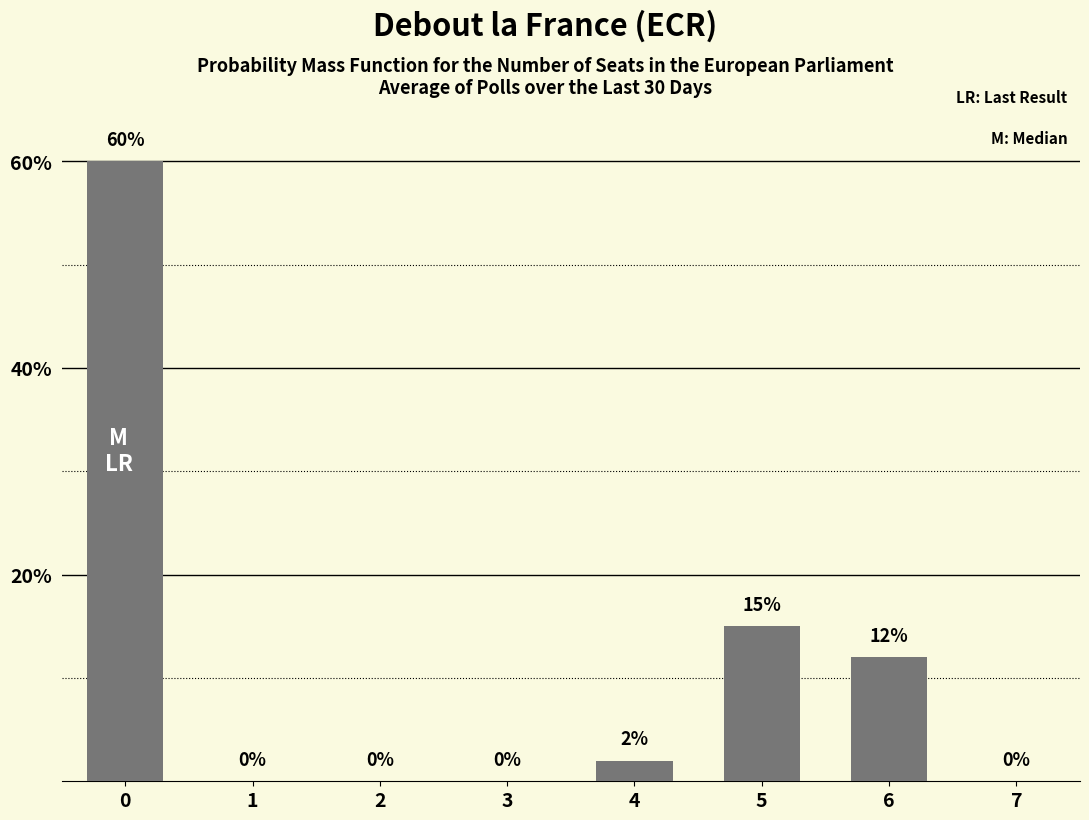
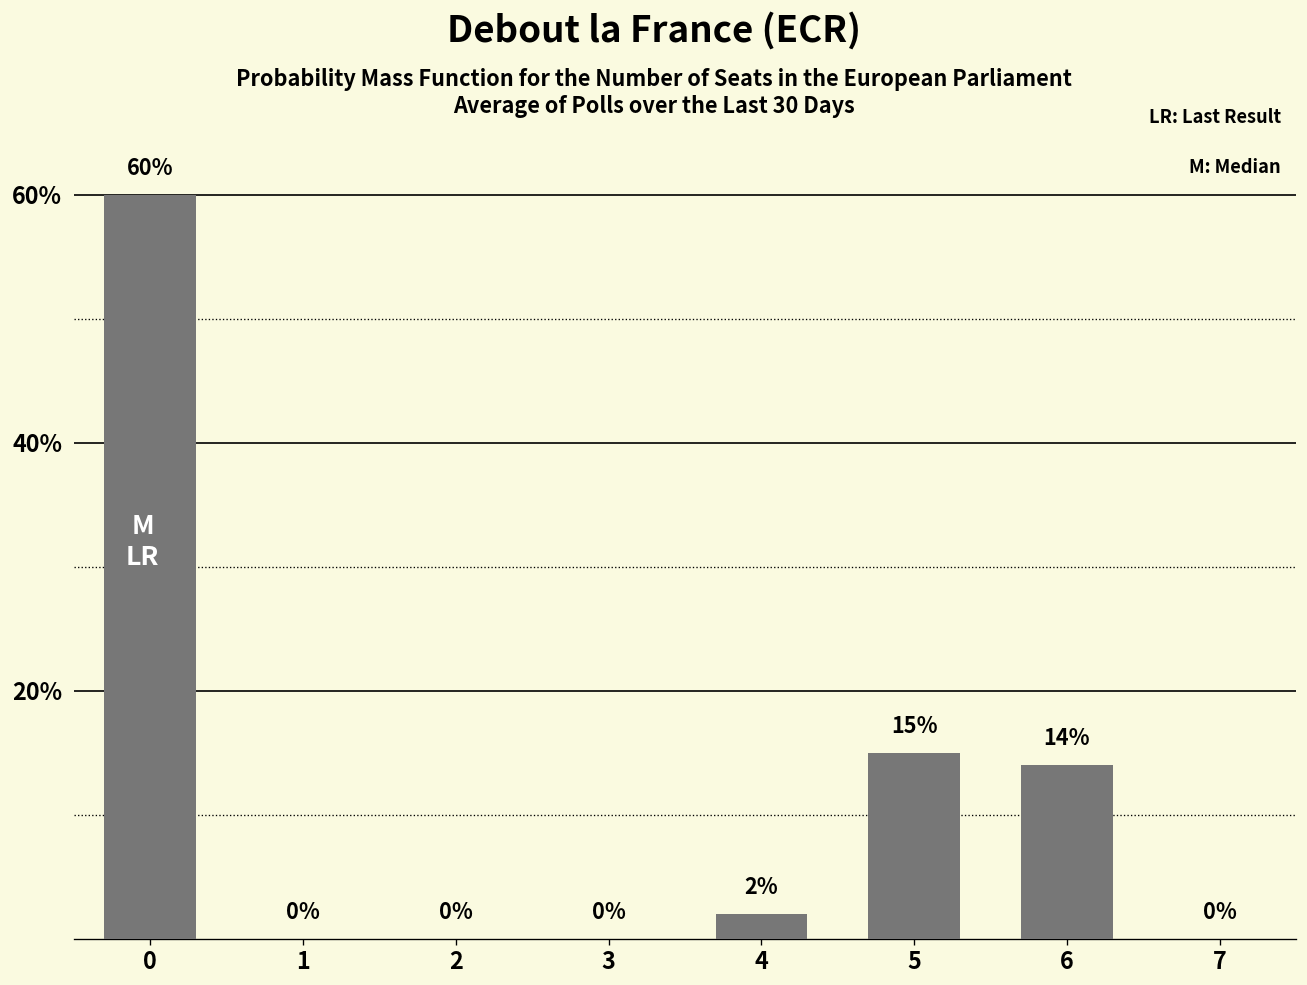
  {
    "0": "60%",
    "1": "0%",
    "2": "0%",
    "3": "0%",
    "4": "2%",
    "5": "15%",
-   "6": "12%",
+   "6": "14%",
    "7": "0%"
  }
